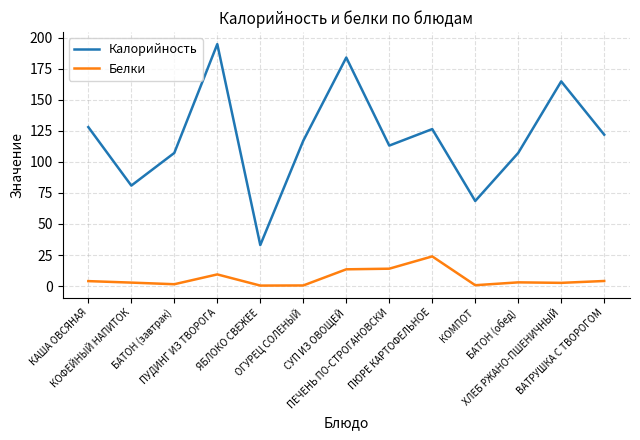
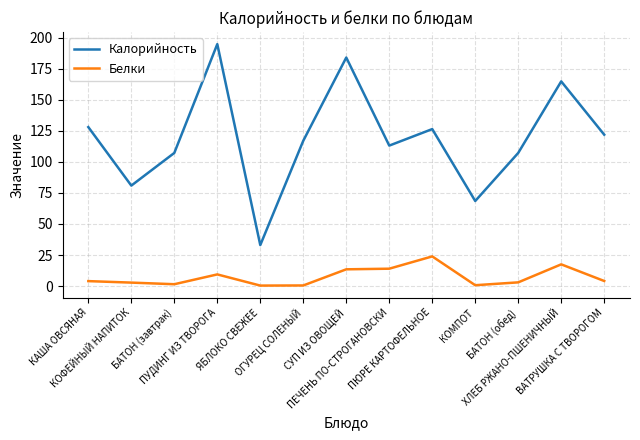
  {
    "Калорийность": {
      "КАША ОВСЯНАЯ": 128,
      "КОФЕЙНЫЙ НАПИТОК": 81,
      "БАТОН (завтрак)": 107,
      "ПУДИНГ ИЗ ТВОРОГА": 195,
      "ЯБЛОКО СВЕЖЕЕ": 33,
      "ОГУРЕЦ СОЛЕНЫЙ": 117,
      "СУП ИЗ ОВОЩЕЙ": 184,
      "ПЕЧЕНЬ ПО-СТРОГАНОВСКИ": 113,
      "ПЮРЕ КАРТОФЕЛЬНОЕ": 126,
      "КОМПОТ": 69,
      "БАТОН (обед)": 107,
      "ХЛЕБ РЖАНО-ПШЕНИЧНЫЙ": 165,
      "ВАТРУШКА С ТВОРОГОМ": 122
    },
    "Белки": {
      "КАША ОВСЯНАЯ": 4,
      "КОФЕЙНЫЙ НАПИТОК": 3,
      "БАТОН (завтрак)": 2,
      "ПУДИНГ ИЗ ТВОРОГА": 9,
      "ЯБЛОКО СВЕЖЕЕ": 0,
      "ОГУРЕЦ СОЛЕНЫЙ": 1,
      "СУП ИЗ ОВОЩЕЙ": 14,
      "ПЕЧЕНЬ ПО-СТРОГАНОВСКИ": 14,
      "ПЮРЕ КАРТОФЕЛЬНОЕ": 24,
      "КОМПОТ": 1,
      "БАТОН (обед)": 3,
-     "ХЛЕБ РЖАНО-ПШЕНИЧНЫЙ": 3,
+     "ХЛЕБ РЖАНО-ПШЕНИЧНЫЙ": 18,
      "ВАТРУШКА С ТВОРОГОМ": 4
    }
  }
